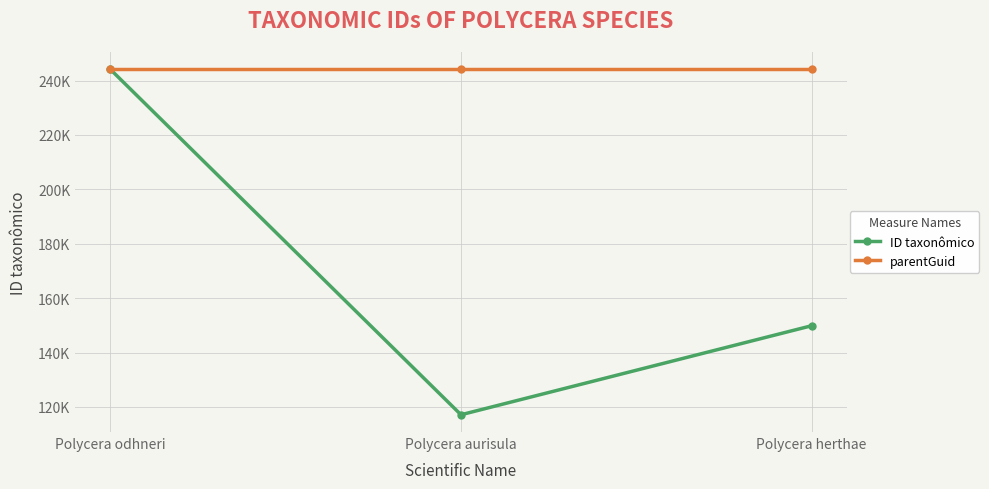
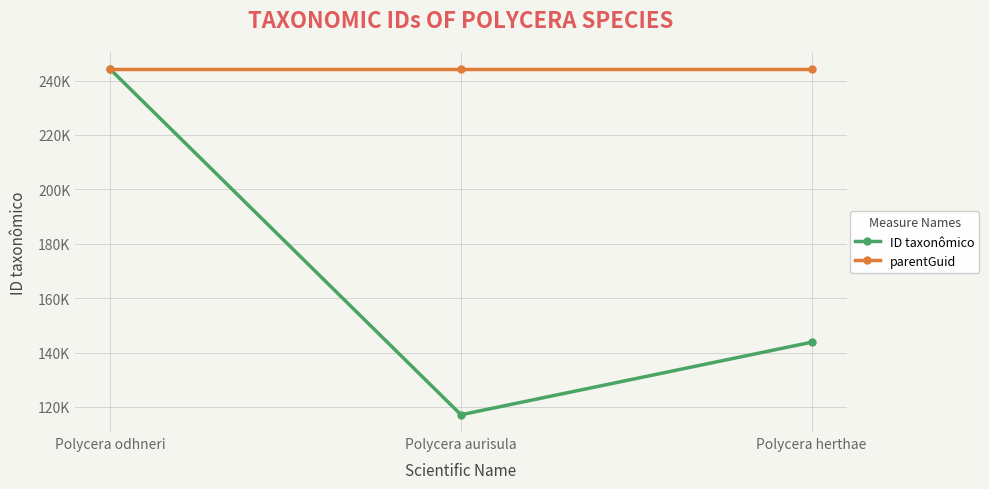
  {
    "ID taxonômico": {
      "Polycera aurisula": 117000,
-     "Polycera herthae": 150000
+     "Polycera herthae": 144000
    },
    "parentGuid": {
      "Polycera aurisula": 244000,
      "Polycera herthae": 244000
    }
  }
